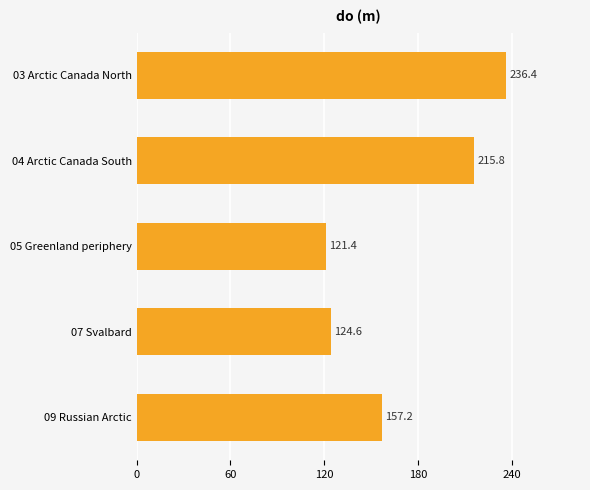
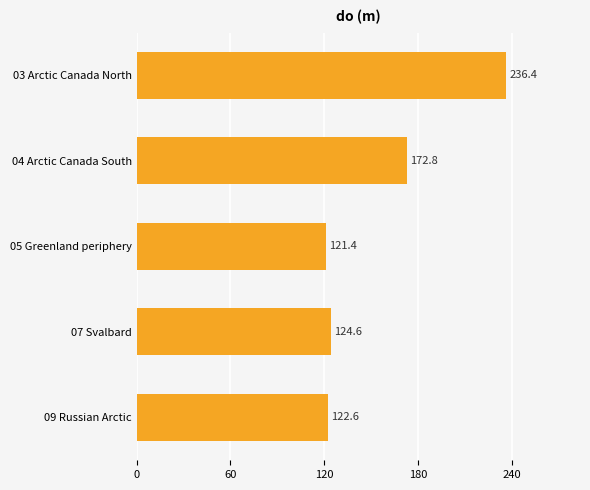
  {
    "03 Arctic Canada North": 236.4,
-   "04 Arctic Canada South": 215.8,
+   "04 Arctic Canada South": 172.8,
    "05 Greenland periphery": 121.4,
    "07 Svalbard": 124.6,
-   "09 Russian Arctic": 157.2
+   "09 Russian Arctic": 122.6
  }
